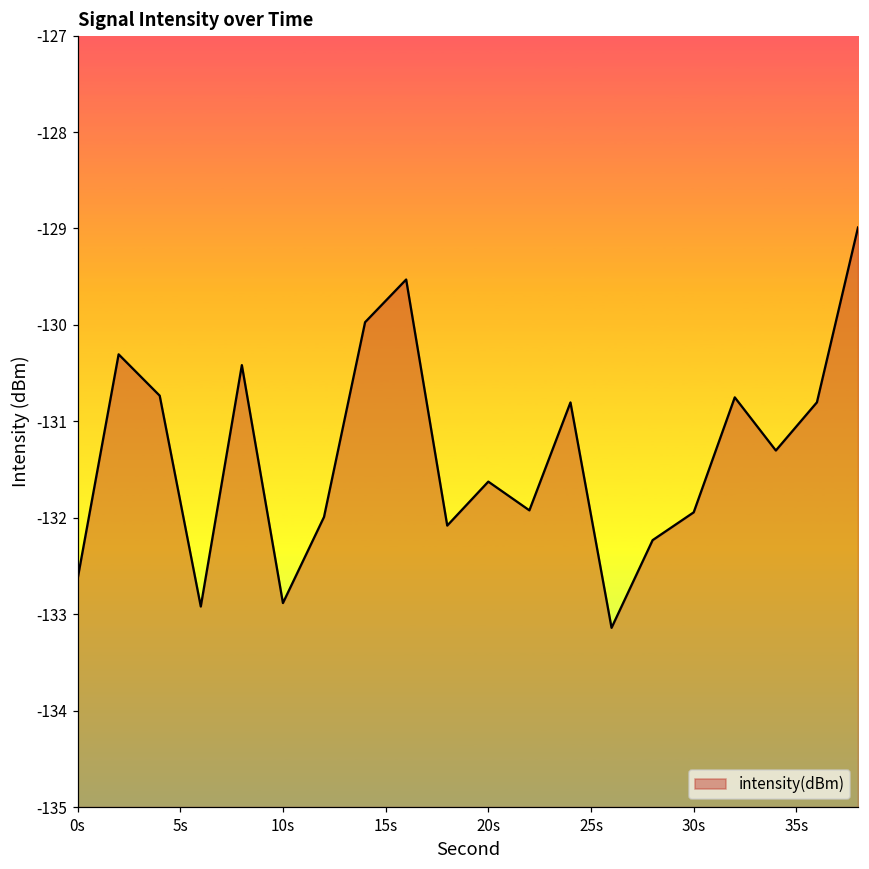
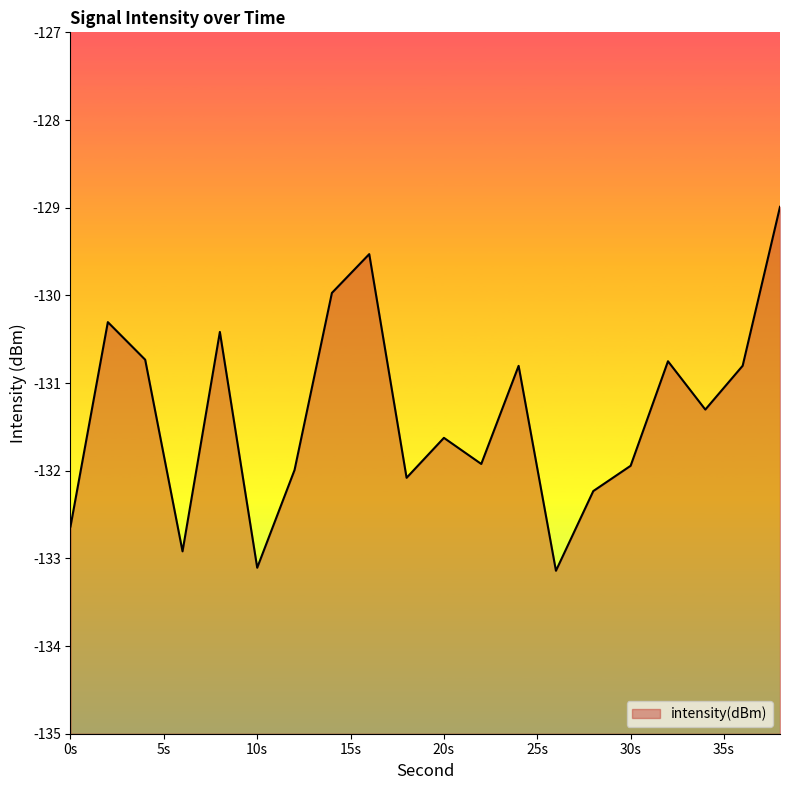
  {
    "0s": -132.6,
-   "10s": -132.9,
+   "10s": -133.1,
    "20s": -131.6,
    "30s": -131.9
  }
